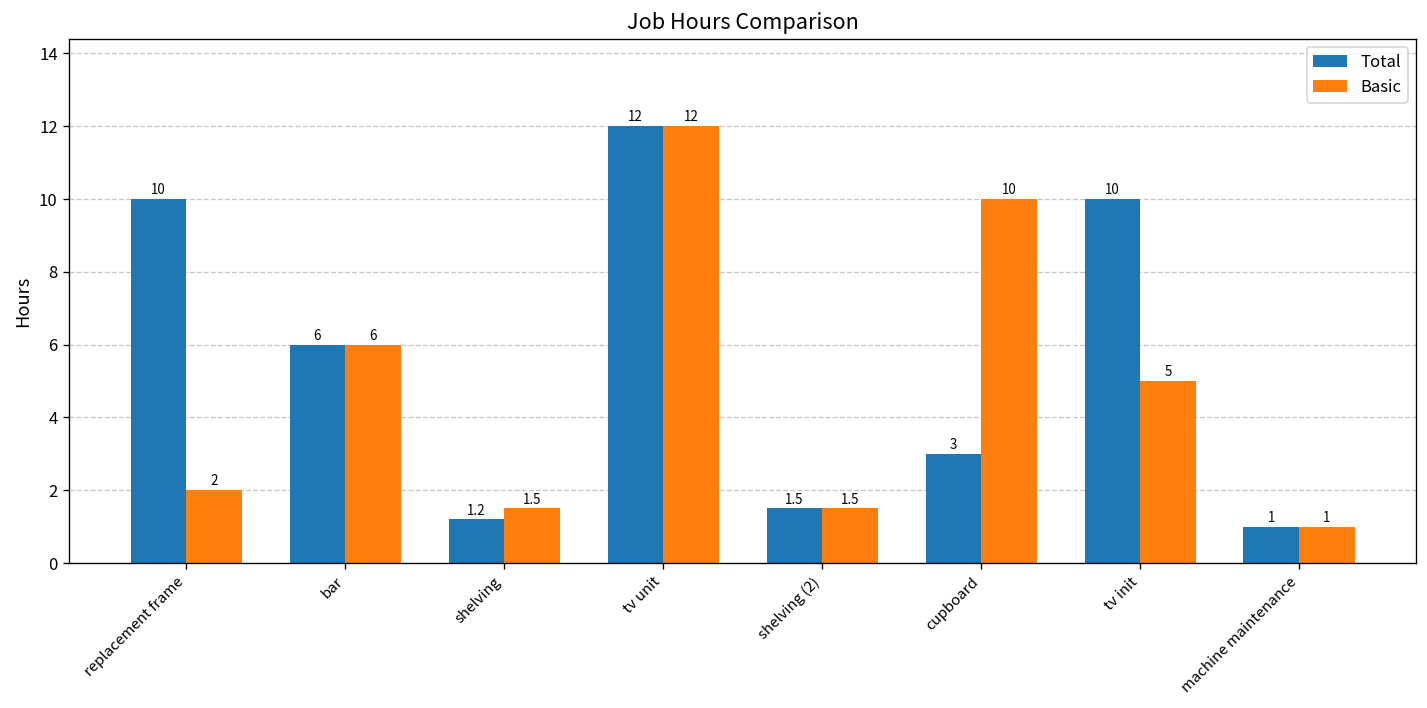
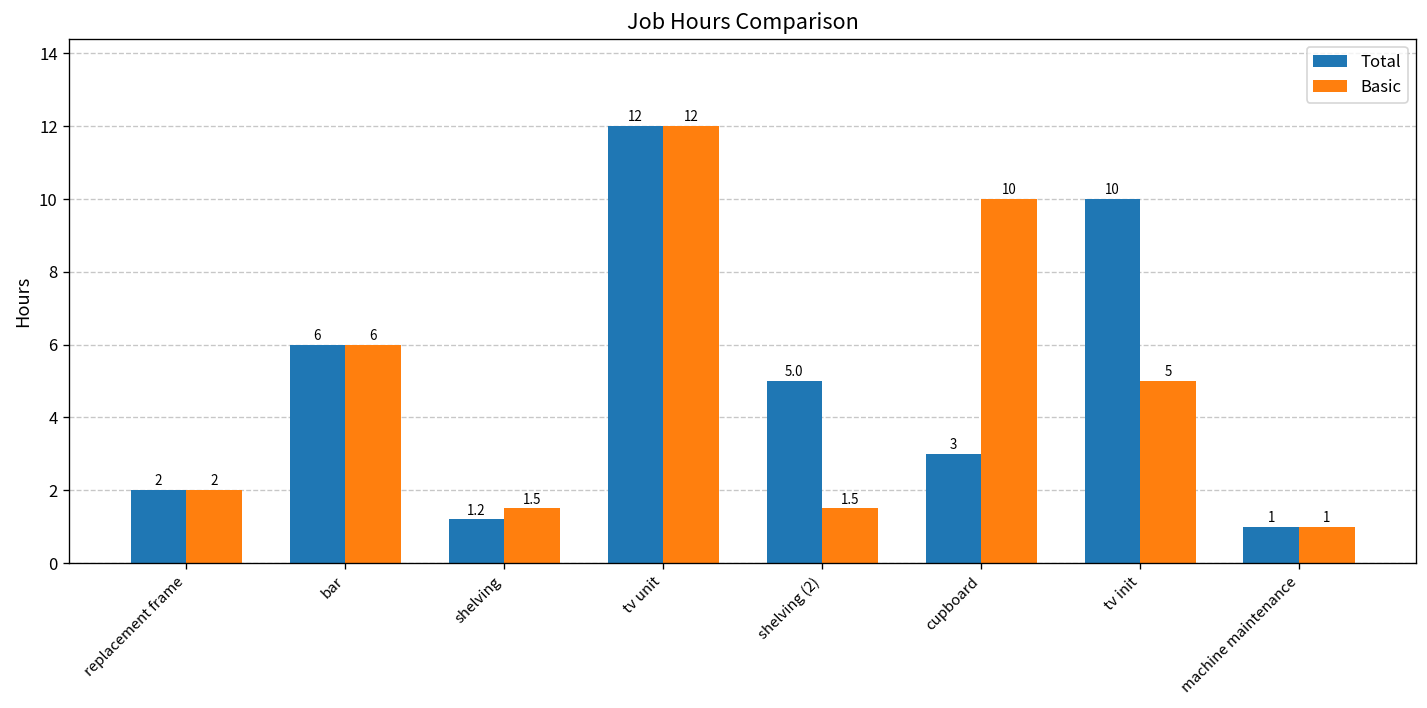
  {
    "Total": {
-     "replacement frame": 10,
+     "replacement frame": 2,
      "bar": 6,
      "shelving": 1.2,
      "tv unit": 12,
-     "shelving (2)": 1.5,
+     "shelving (2)": 5.0,
      "cupboard": 3,
      "tv init": 10,
      "machine maintenance": 1
    },
    "Basic": {
      "replacement frame": 2,
      "bar": 6,
      "shelving": 1.5,
      "tv unit": 12,
      "shelving (2)": 1.5,
      "cupboard": 10,
      "tv init": 5,
      "machine maintenance": 1
    }
  }
